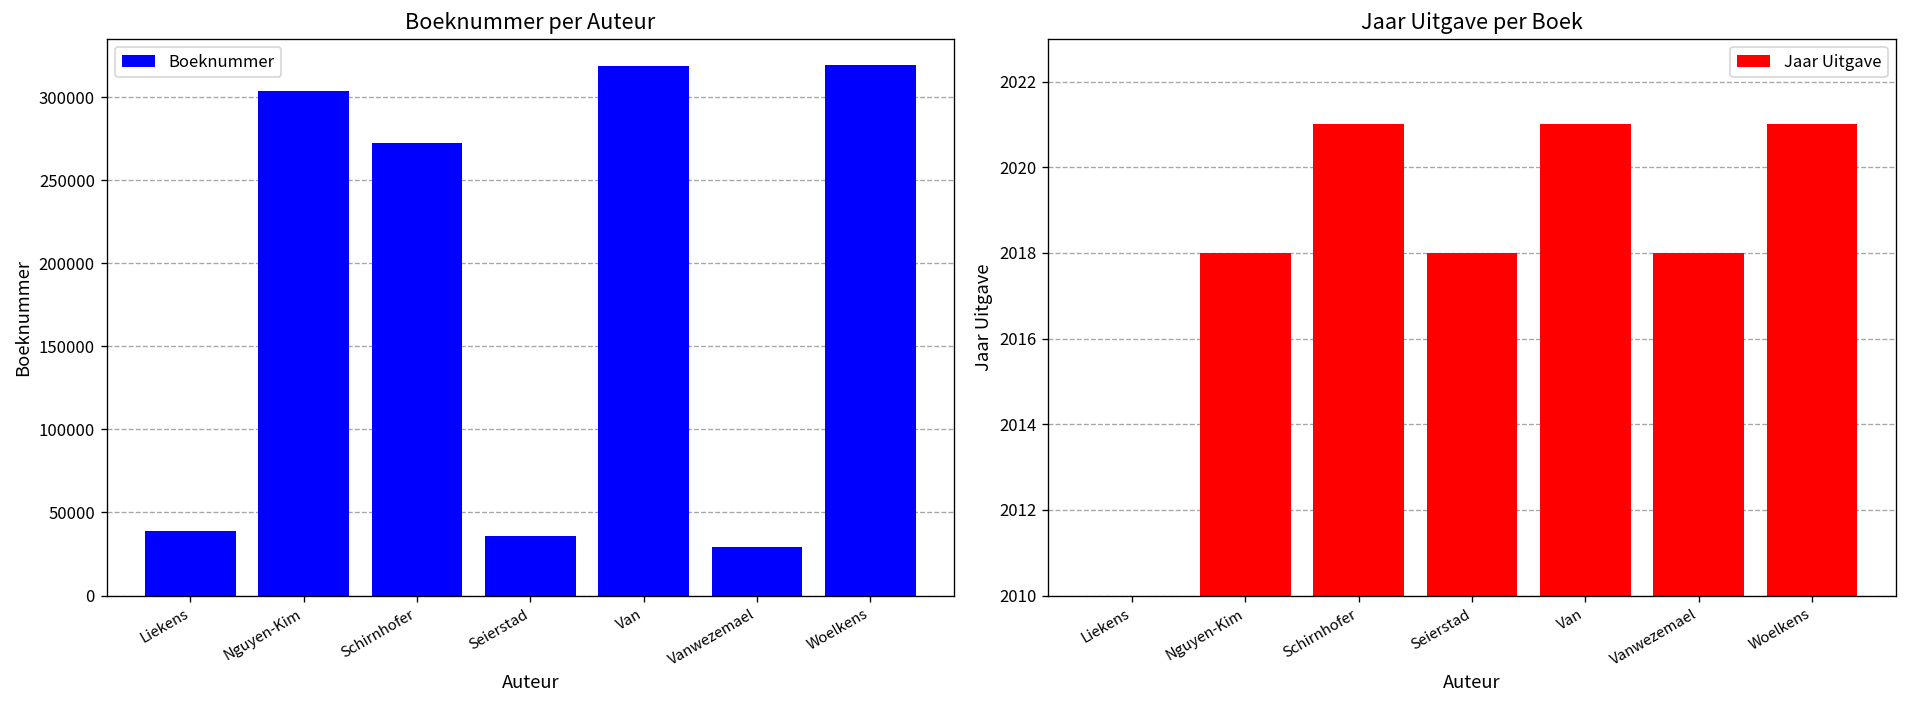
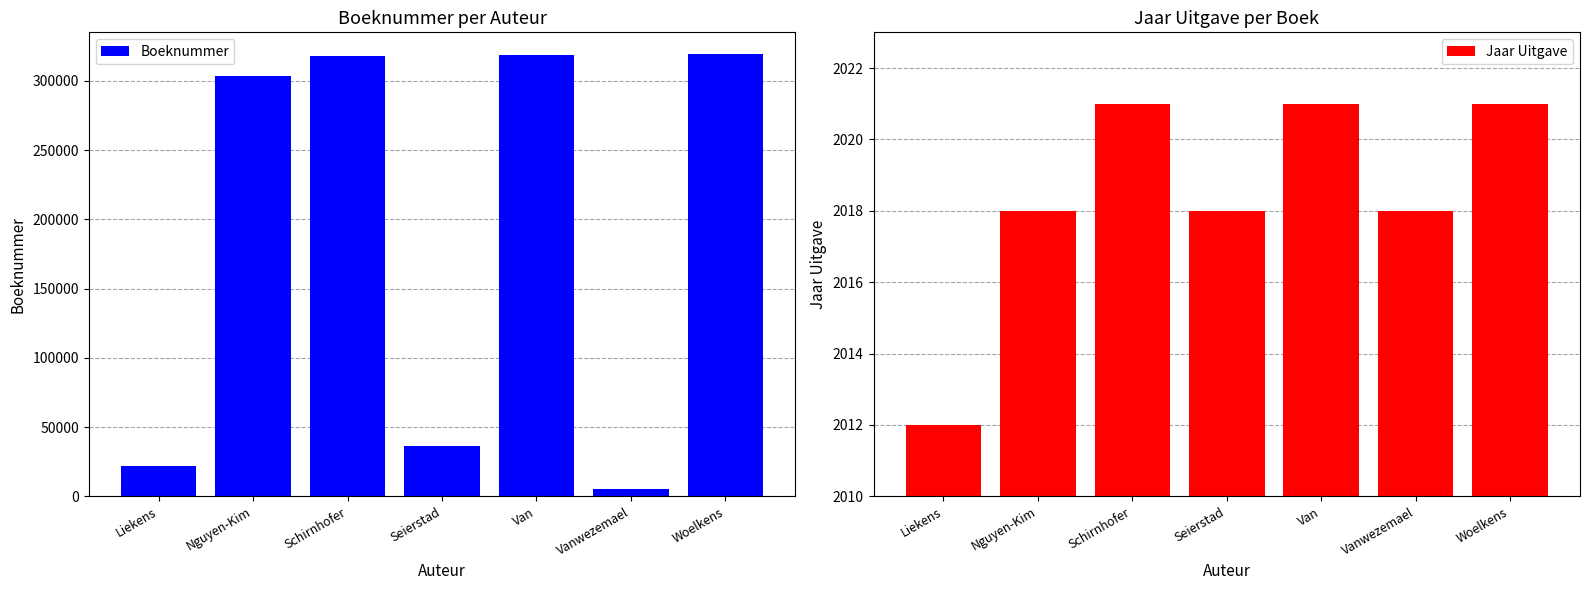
  {
    "Boeknummer per Auteur": {
-     "Liekens": 39000,
+     "Liekens": 22000,
      "Nguyen-Kim": 304000,
-     "Schirnhofer": 272000,
+     "Schirnhofer": 318000,
      "Seierstad": 36000,
      "Van": 319000,
-     "Vanwezemael": 29000,
+     "Vanwezemael": 5000,
      "Woelkens": 319000
    },
    "Jaar Uitgave per Boek": {
-     "Liekens": 2010,
+     "Liekens": 2012,
      "Nguyen-Kim": 2018,
      "Schirnhofer": 2021,
      "Seierstad": 2018,
      "Van": 2021,
      "Vanwezemael": 2018,
      "Woelkens": 2021
    }
  }
